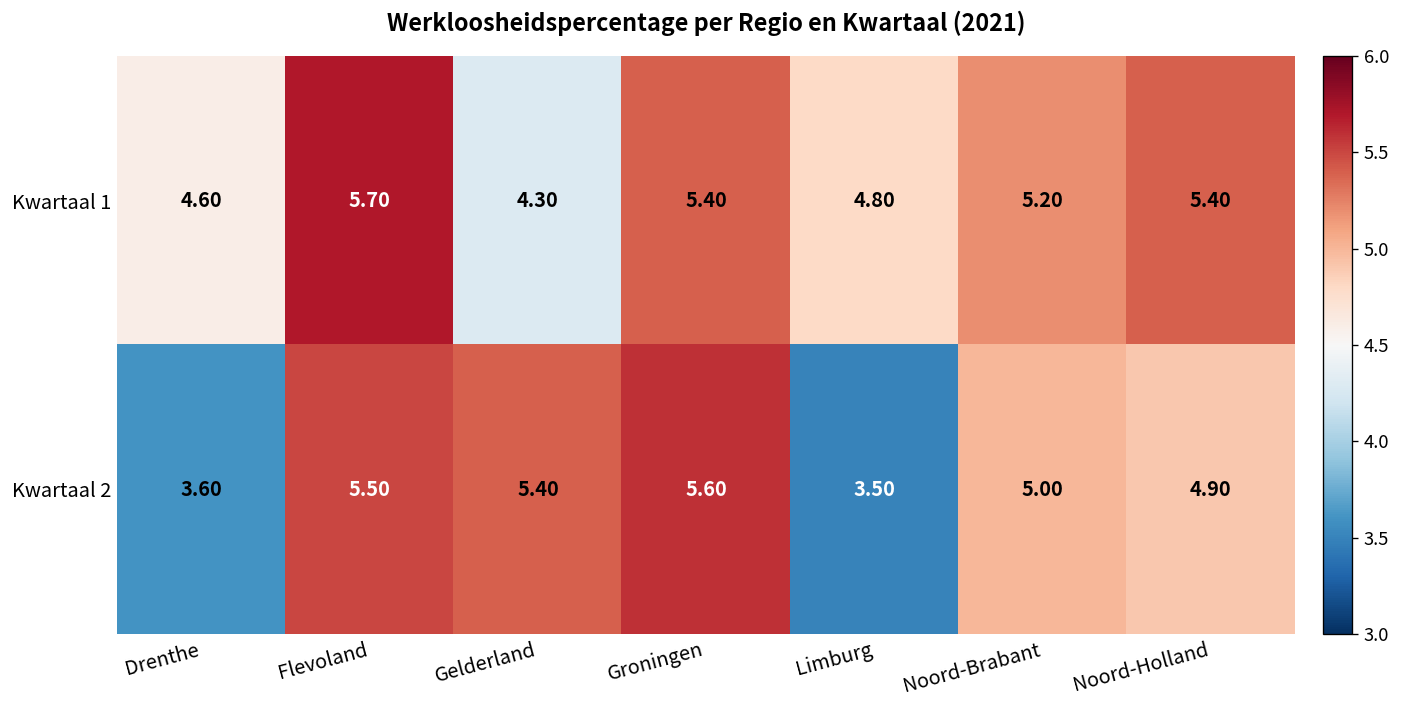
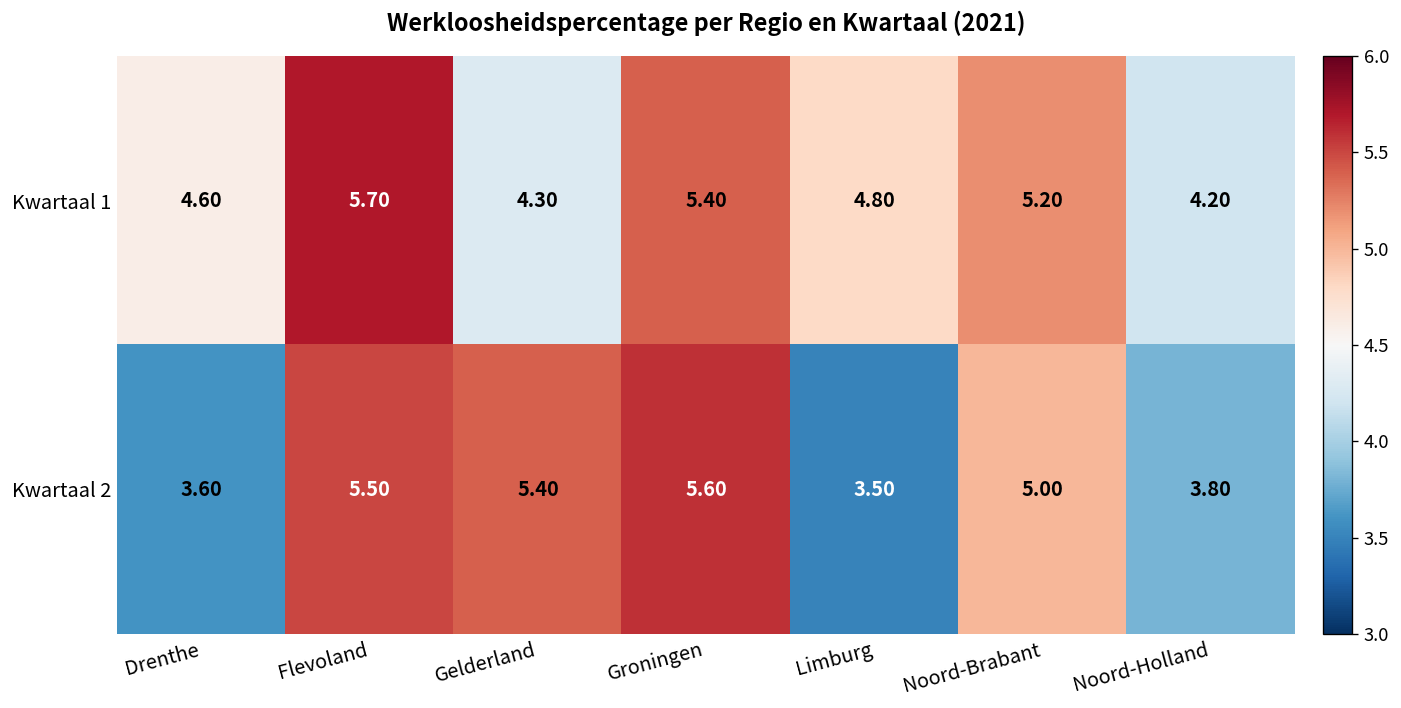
  {
    "Kwartaal 1": {
      "Drenthe": 4.60,
      "Flevoland": 5.70,
      "Gelderland": 4.30,
      "Groningen": 5.40,
      "Limburg": 4.80,
      "Noord-Brabant": 5.20,
-     "Noord-Holland": 5.40
+     "Noord-Holland": 4.20
    },
    "Kwartaal 2": {
      "Drenthe": 3.60,
      "Flevoland": 5.50,
      "Gelderland": 5.40,
      "Groningen": 5.60,
      "Limburg": 3.50,
      "Noord-Brabant": 5.00,
-     "Noord-Holland": 4.90
+     "Noord-Holland": 3.80
    }
  }
